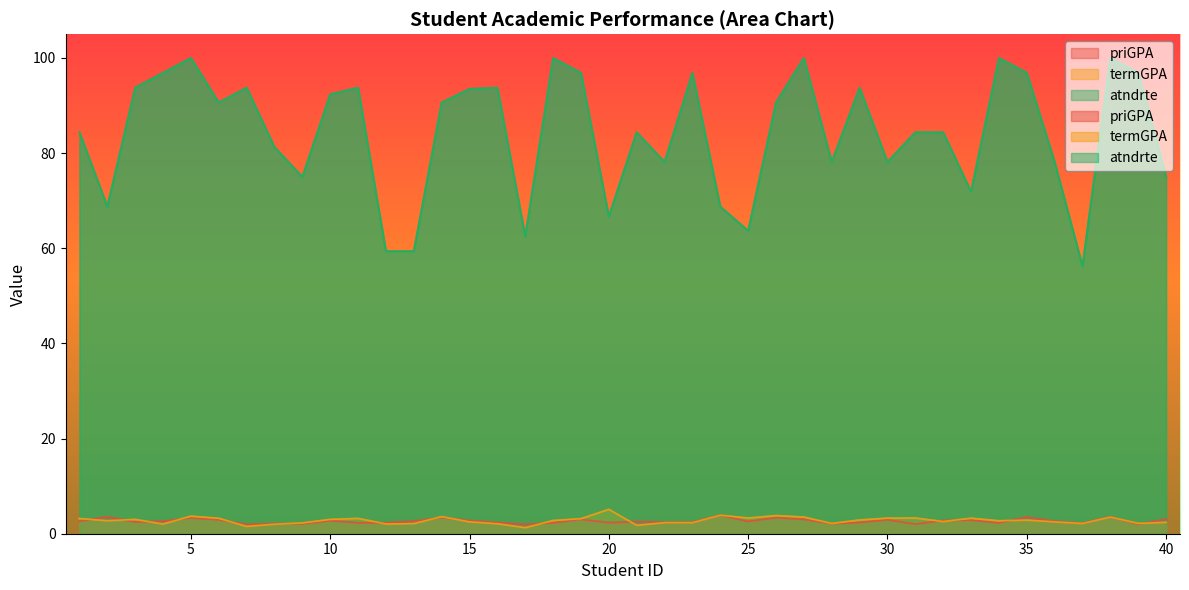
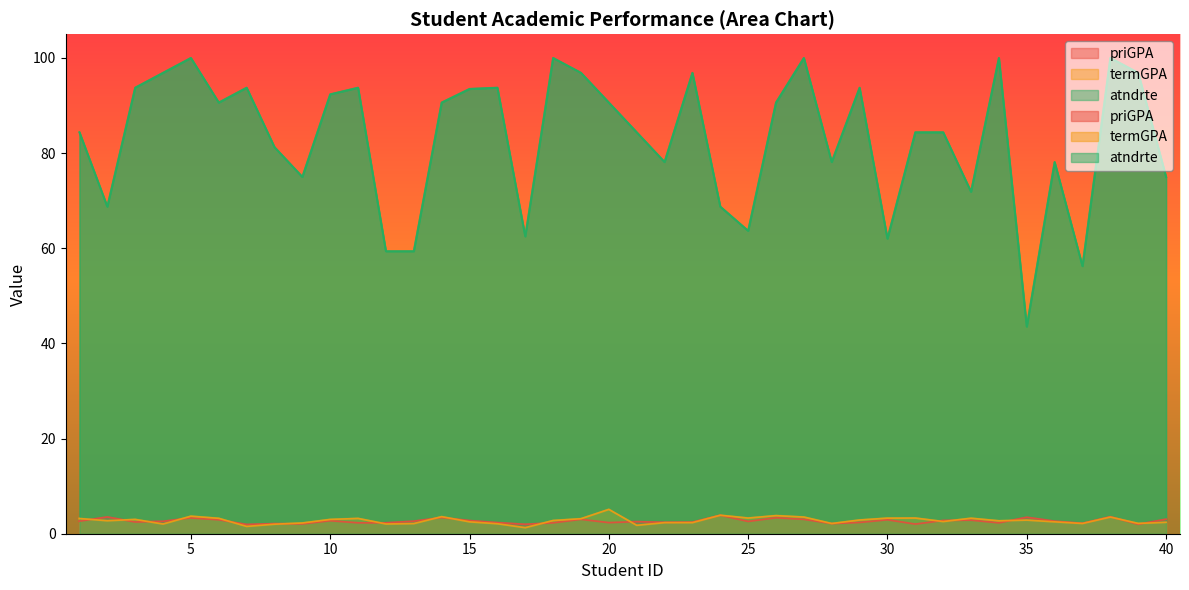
  {
    "priGPA": {
      "20": 2,
      "25": 3,
      "35": 3,
      "40": 3
    },
    "termGPA": {
      "20": 5,
      "25": 3,
      "35": 3,
      "40": 2
    },
    "atndrte": {
      "5": 100,
      "10": 92,
      "15": 93,
-     "20": 67,
+     "20": 91,
      "25": 64,
-     "30": 78,
-     "35": 97,
+     "30": 62,
+     "35": 44,
      "40": 75
    }
  }
